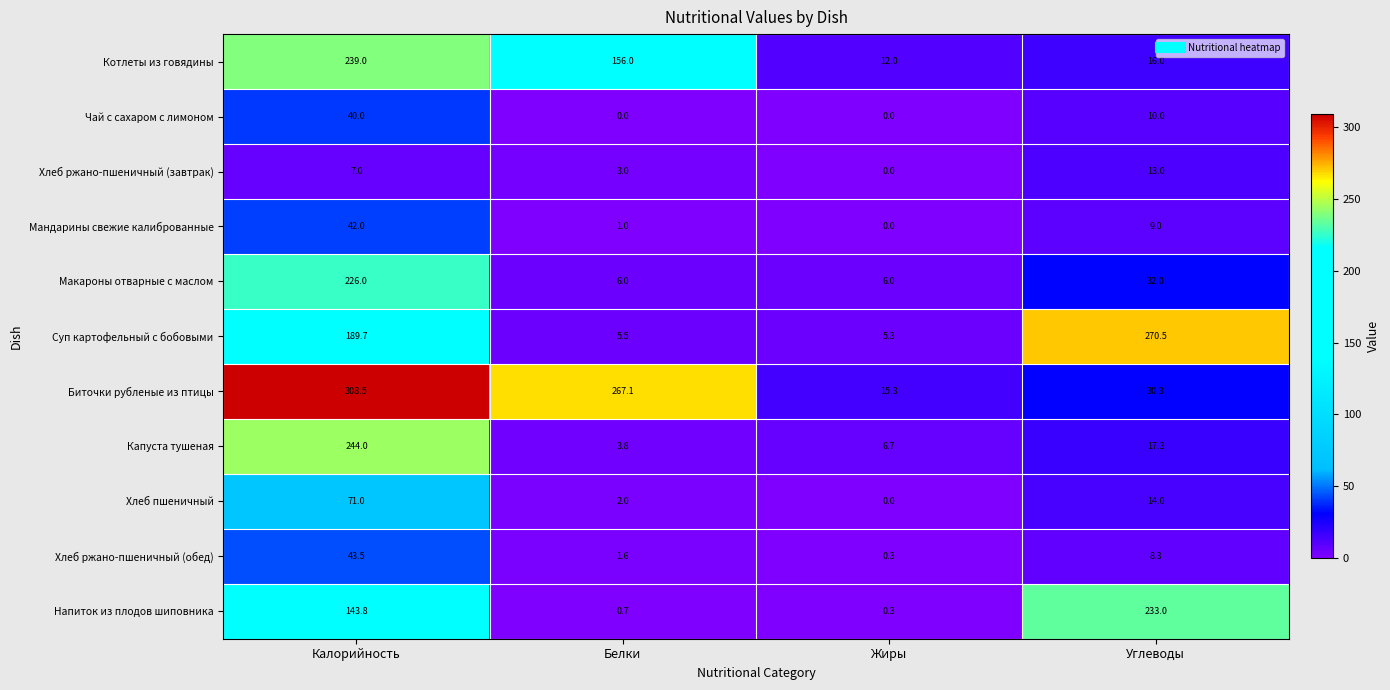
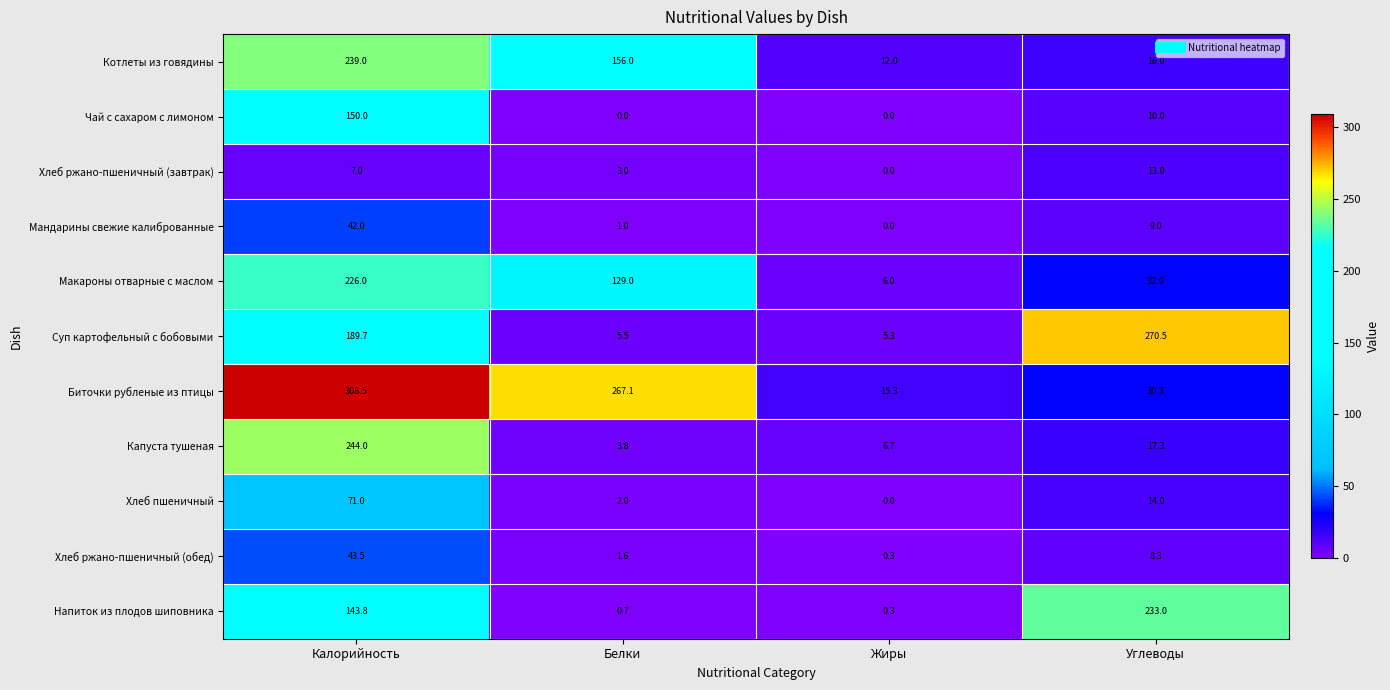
  {
    "Котлеты из говядины": {
      "Калорийность": 239.0,
      "Белки": 156.0,
      "Жиры": 12.0,
      "Углеводы": 16.0
    },
    "Чай с сахаром с лимоном": {
-     "Калорийность": 40.0,
+     "Калорийность": 150.0,
      "Белки": 0.0,
      "Жиры": 0.0,
      "Углеводы": 10.0
    },
    "Хлеб ржано-пшеничный (завтрак)": {
      "Калорийность": 7.0,
      "Белки": 3.0,
      "Жиры": 0.0,
      "Углеводы": 13.0
    },
    "Мандарины свежие калиброванные": {
      "Калорийность": 42.0,
      "Белки": 1.0,
      "Жиры": 0.0,
      "Углеводы": 9.0
    },
    "Макароны отварные с маслом": {
      "Калорийность": 226.0,
-     "Белки": 6.0,
+     "Белки": 129.0,
      "Жиры": 6.0,
      "Углеводы": 32.0
    },
    "Суп картофельный с бобовыми": {
      "Калорийность": 189.7,
      "Белки": 5.5,
      "Жиры": 5.3,
      "Углеводы": 270.5
    },
    "Биточки рубленые из птицы": {
      "Калорийность": 308.5,
      "Белки": 267.1,
      "Жиры": 15.3,
      "Углеводы": 30.3
    },
    "Капуста тушеная": {
      "Калорийность": 244.0,
      "Белки": 3.8,
      "Жиры": 6.7,
      "Углеводы": 17.3
    },
    "Хлеб пшеничный": {
      "Калорийность": 71.0,
      "Белки": 2.0,
      "Жиры": 0.0,
      "Углеводы": 14.0
    },
    "Хлеб ржано-пшеничный (обед)": {
      "Калорийность": 43.5,
      "Белки": 1.6,
      "Жиры": 0.3,
      "Углеводы": 8.3
    },
    "Напиток из плодов шиповника": {
      "Калорийность": 143.8,
      "Белки": 0.7,
      "Жиры": 0.3,
      "Углеводы": 233.0
    }
  }
